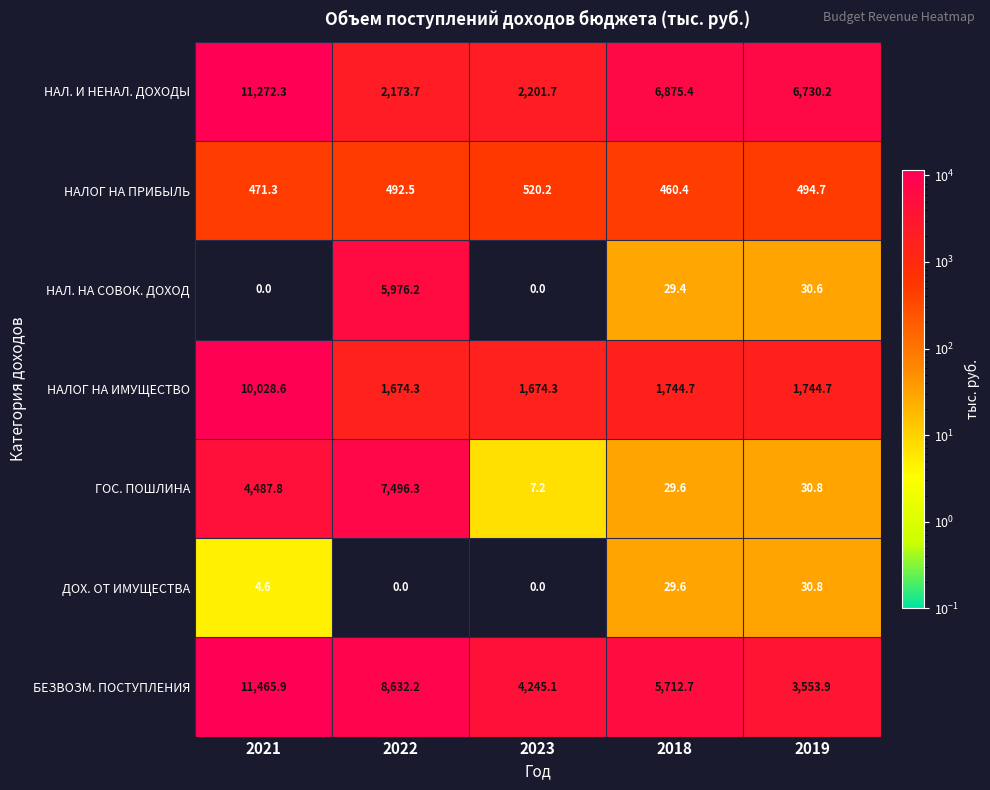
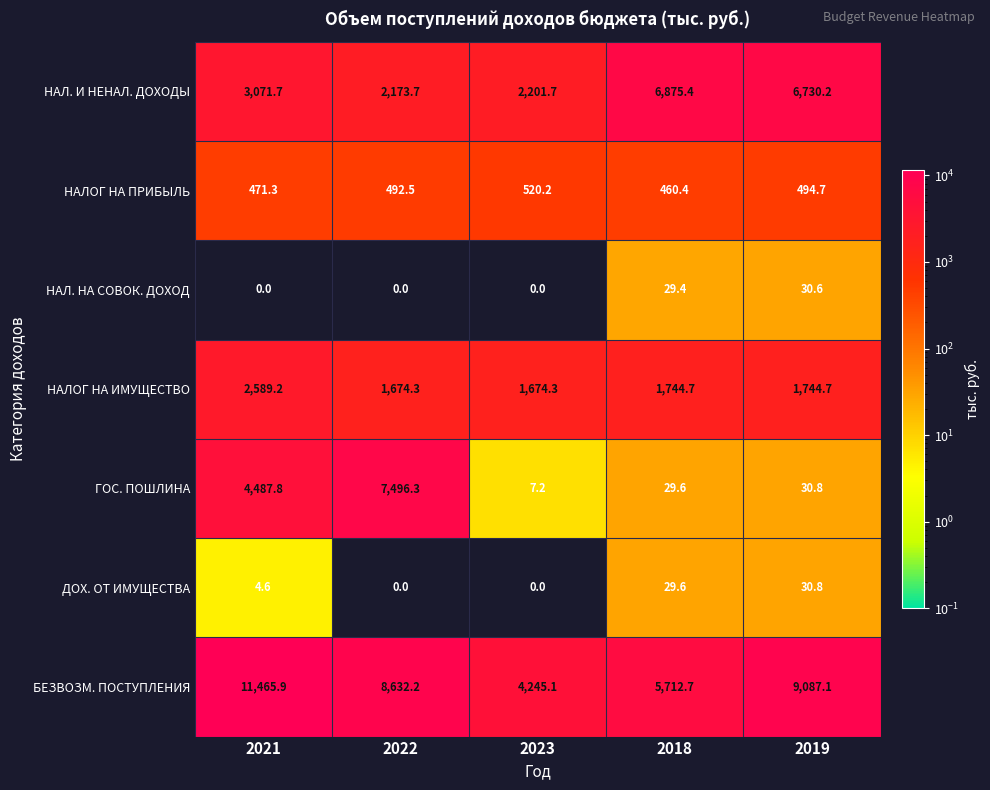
  {
    "НАЛ. И НЕНАЛ. ДОХОДЫ": {
-     "2021": "11,272.3",
+     "2021": "3,071.7",
      "2022": "2,173.7",
      "2023": "2,201.7",
      "2018": "6,875.4",
      "2019": "6,730.2"
    },
    "НАЛОГ НА ПРИБЫЛЬ": {
      "2021": "471.3",
      "2022": "492.5",
      "2023": "520.2",
      "2018": "460.4",
      "2019": "494.7"
    },
    "НАЛ. НА СОВОК. ДОХОД": {
      "2021": "0.0",
-     "2022": "5,976.2",
+     "2022": "0.0",
      "2023": "0.0",
      "2018": "29.4",
      "2019": "30.6"
    },
    "НАЛОГ НА ИМУЩЕСТВО": {
-     "2021": "10,028.6",
+     "2021": "2,589.2",
      "2022": "1,674.3",
      "2023": "1,674.3",
      "2018": "1,744.7",
      "2019": "1,744.7"
    },
    "ГОС. ПОШЛИНА": {
      "2021": "4,487.8",
      "2022": "7,496.3",
      "2023": "7.2",
      "2018": "29.6",
      "2019": "30.8"
    },
    "ДОХ. ОТ ИМУЩЕСТВА": {
      "2021": "4.6",
      "2022": "0.0",
      "2023": "0.0",
      "2018": "29.6",
      "2019": "30.8"
    },
    "БЕЗВОЗМ. ПОСТУПЛЕНИЯ": {
      "2021": "11,465.9",
      "2022": "8,632.2",
      "2023": "4,245.1",
      "2018": "5,712.7",
-     "2019": "3,553.9"
+     "2019": "9,087.1"
    }
  }
